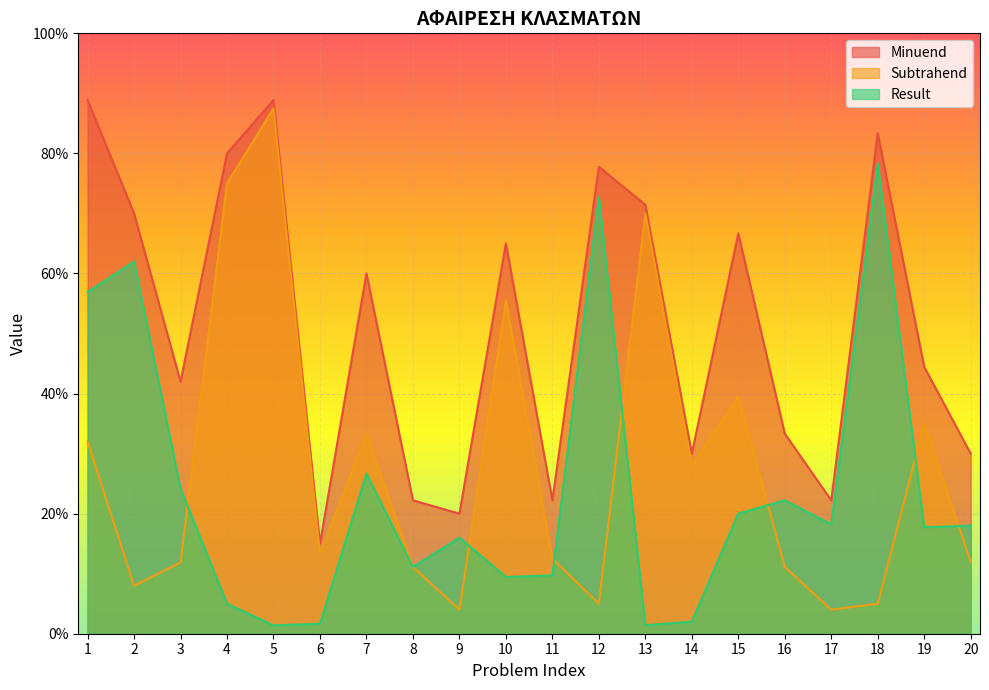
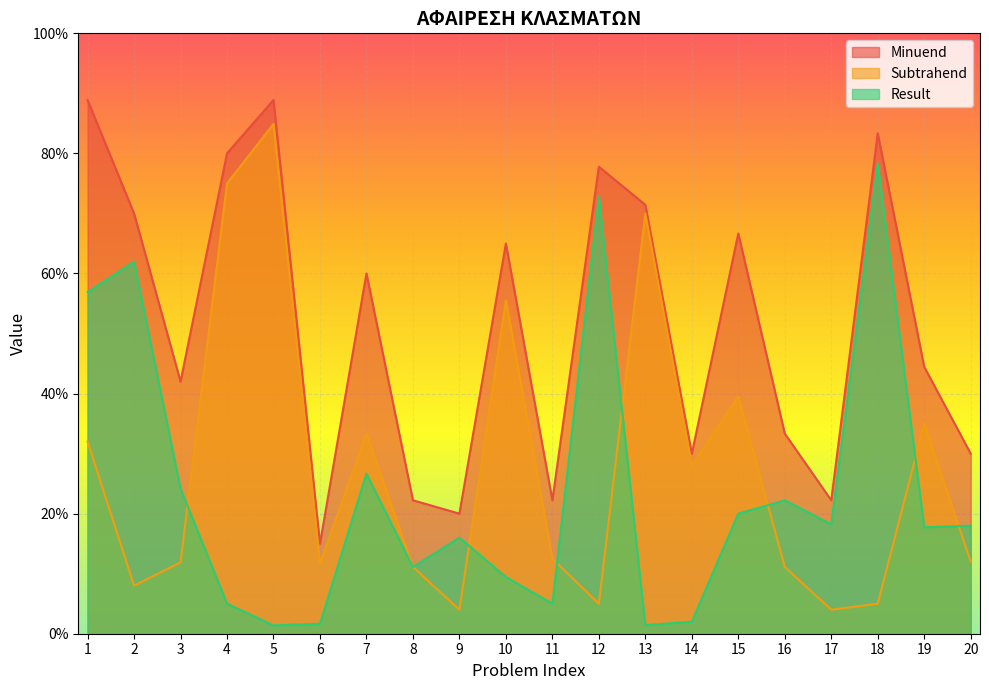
  {
    "Minuend": {
      "1": "89%",
      "2": "70%",
      "3": "42%",
      "4": "80%",
      "5": "89%",
      "6": "15%",
      "7": "60%",
      "8": "22%",
      "9": "20%",
      "10": "65%",
      "11": "22%",
      "12": "78%",
      "13": "71%",
      "14": "30%",
      "15": "67%",
      "16": "33%",
      "17": "22%",
      "18": "83%",
      "19": "44%",
      "20": "30%"
    },
    "Subtrahend": {
      "1": "32%",
      "2": "8%",
      "3": "12%",
      "4": "75%",
-     "5": "88%",
-     "6": "13%",
+     "5": "85%",
+     "6": "12%",
      "7": "33%",
      "9": "4%",
      "10": "56%",
      "11": "13%",
      "12": "5%",
      "13": "70%",
      "14": "28%",
      "15": "40%",
      "16": "11%",
      "17": "4%",
      "18": "5%",
      "19": "35%",
      "20": "12%"
    },
    "Result": {
      "1": "57%",
      "2": "62%",
      "3": "24%",
      "4": "5%",
      "5": "1%",
      "6": "2%",
      "7": "27%",
      "9": "16%",
      "10": "9%",
-     "11": "10%",
+     "11": "5%",
      "12": "73%",
      "13": "1%",
      "14": "2%",
      "15": "20%",
      "16": "22%",
      "17": "18%",
      "18": "78%",
      "19": "18%",
      "20": "18%"
    }
  }
